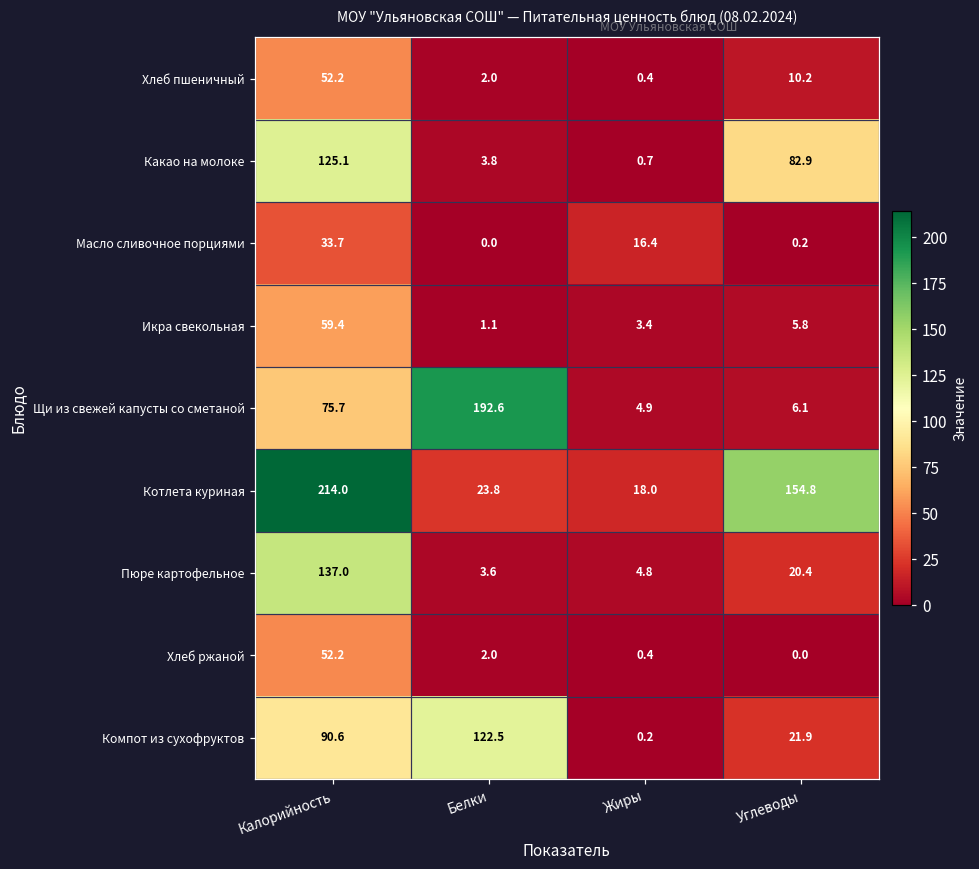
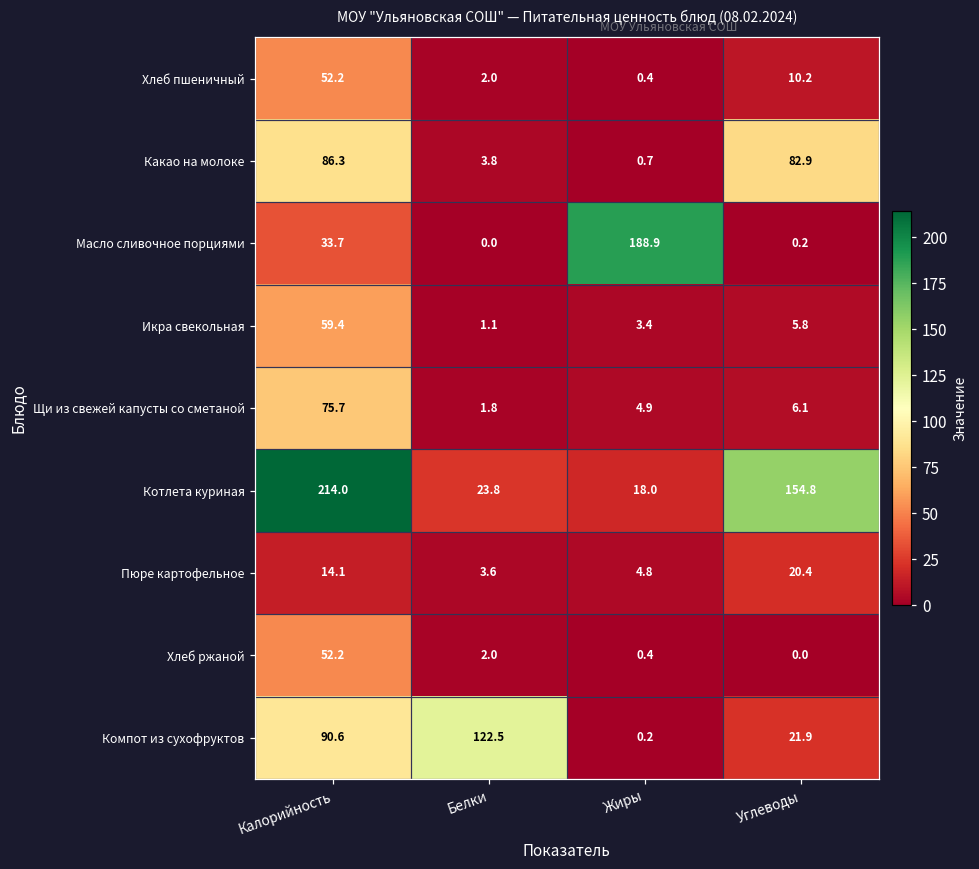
  {
    "Хлеб пшеничный": {
      "Калорийность": 52.2,
      "Белки": 2.0,
      "Жиры": 0.4,
      "Углеводы": 10.2
    },
    "Какао на молоке": {
-     "Калорийность": 125.1,
+     "Калорийность": 86.3,
      "Белки": 3.8,
      "Жиры": 0.7,
      "Углеводы": 82.9
    },
    "Масло сливочное порциями": {
      "Калорийность": 33.7,
      "Белки": 0.0,
-     "Жиры": 16.4,
+     "Жиры": 188.9,
      "Углеводы": 0.2
    },
    "Икра свекольная": {
      "Калорийность": 59.4,
      "Белки": 1.1,
      "Жиры": 3.4,
      "Углеводы": 5.8
    },
    "Щи из свежей капусты со сметаной": {
      "Калорийность": 75.7,
-     "Белки": 192.6,
+     "Белки": 1.8,
      "Жиры": 4.9,
      "Углеводы": 6.1
    },
    "Котлета куриная": {
      "Калорийность": 214.0,
      "Белки": 23.8,
      "Жиры": 18.0,
      "Углеводы": 154.8
    },
    "Пюре картофельное": {
-     "Калорийность": 137.0,
+     "Калорийность": 14.1,
      "Белки": 3.6,
      "Жиры": 4.8,
      "Углеводы": 20.4
    },
    "Хлеб ржаной": {
      "Калорийность": 52.2,
      "Белки": 2.0,
      "Жиры": 0.4,
      "Углеводы": 0.0
    },
    "Компот из сухофруктов": {
      "Калорийность": 90.6,
      "Белки": 122.5,
      "Жиры": 0.2,
      "Углеводы": 21.9
    }
  }
